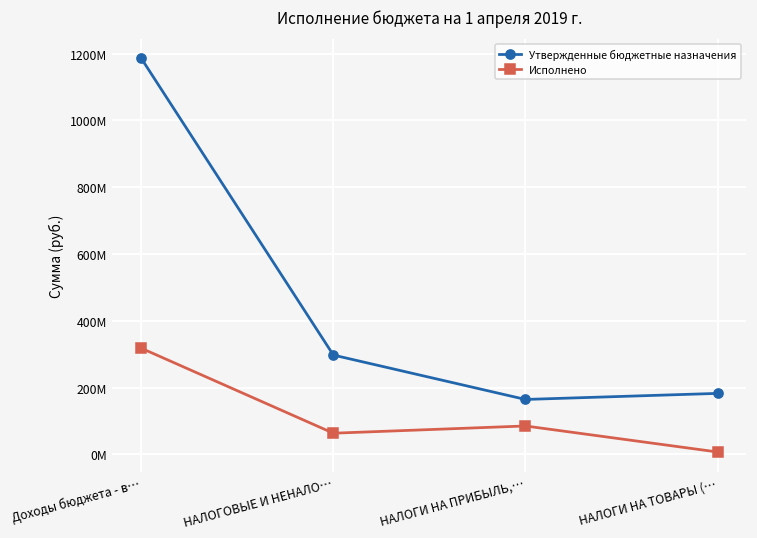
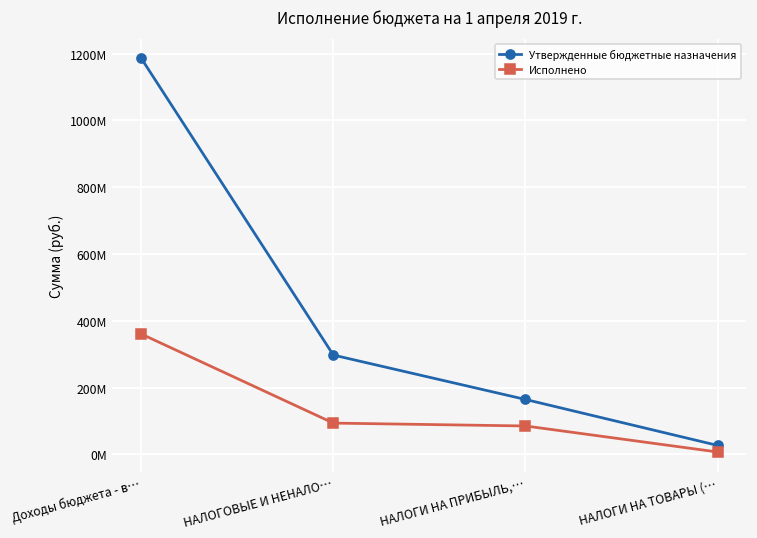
  {
    "Утвержденные бюджетные назначения": {
      "Доходы бюджета - в…": 1190000000,
      "НАЛОГОВЫЕ И НЕНАЛО…": 300000000,
      "НАЛОГИ НА ПРИБЫЛЬ,…": 160000000,
-     "НАЛОГИ НА ТОВАРЫ (…": 180000000
+     "НАЛОГИ НА ТОВАРЫ (…": 30000000
    },
    "Исполнено": {
-     "Доходы бюджета - в…": 320000000,
-     "НАЛОГОВЫЕ И НЕНАЛО…": 60000000,
+     "Доходы бюджета - в…": 360000000,
+     "НАЛОГОВЫЕ И НЕНАЛО…": 90000000,
      "НАЛОГИ НА ПРИБЫЛЬ,…": 90000000,
      "НАЛОГИ НА ТОВАРЫ (…": 10000000
    }
  }
